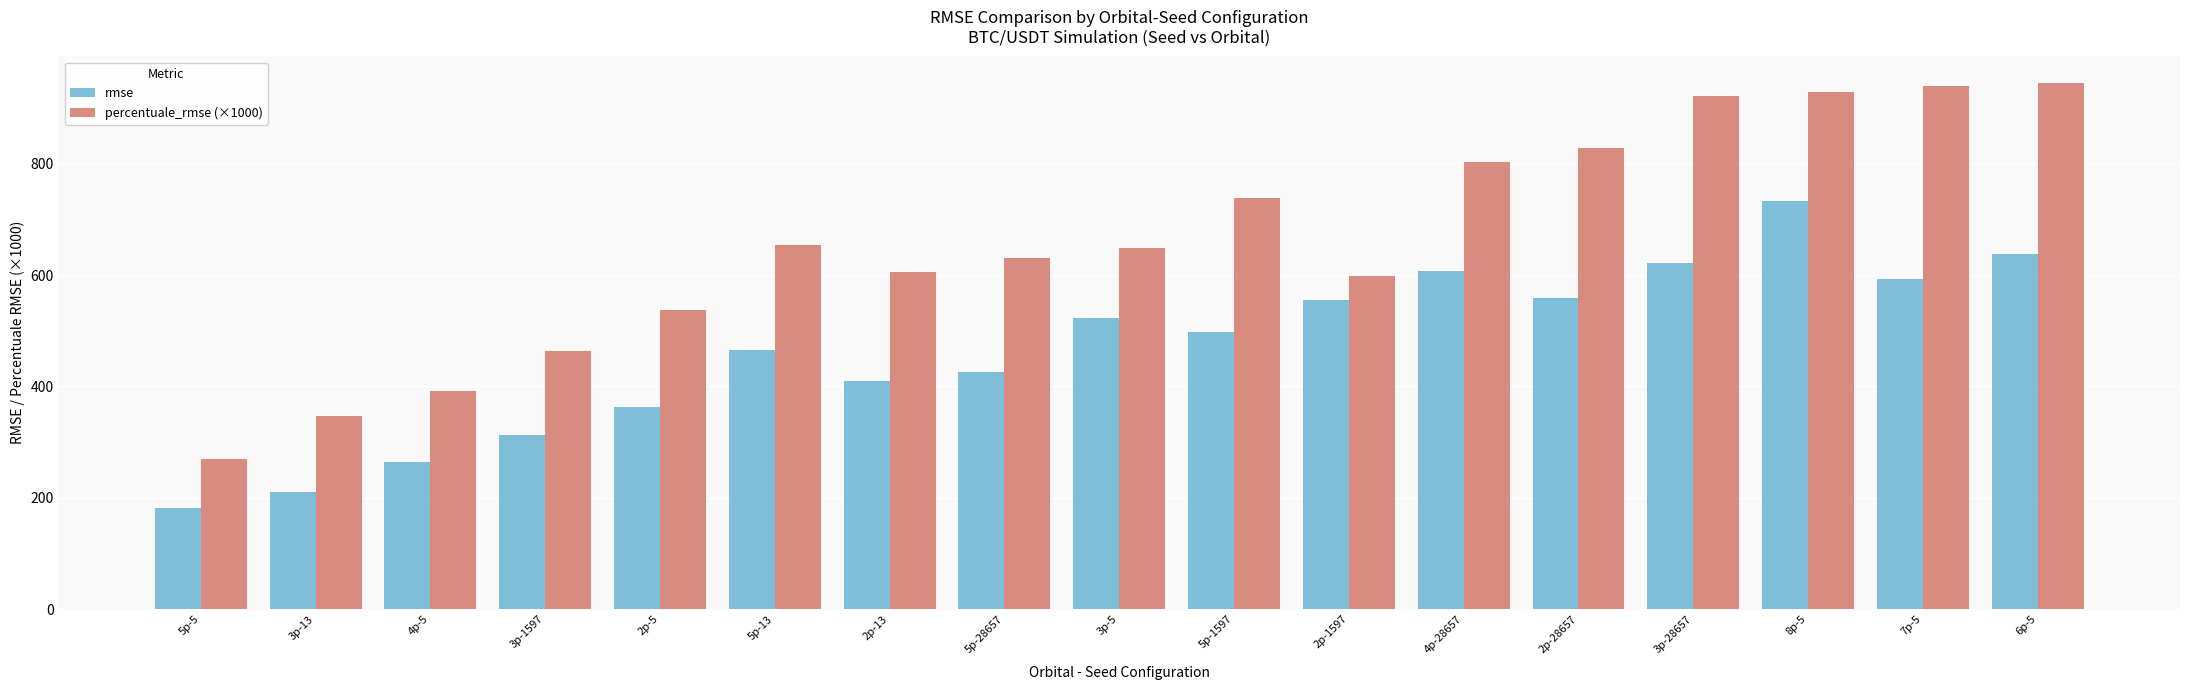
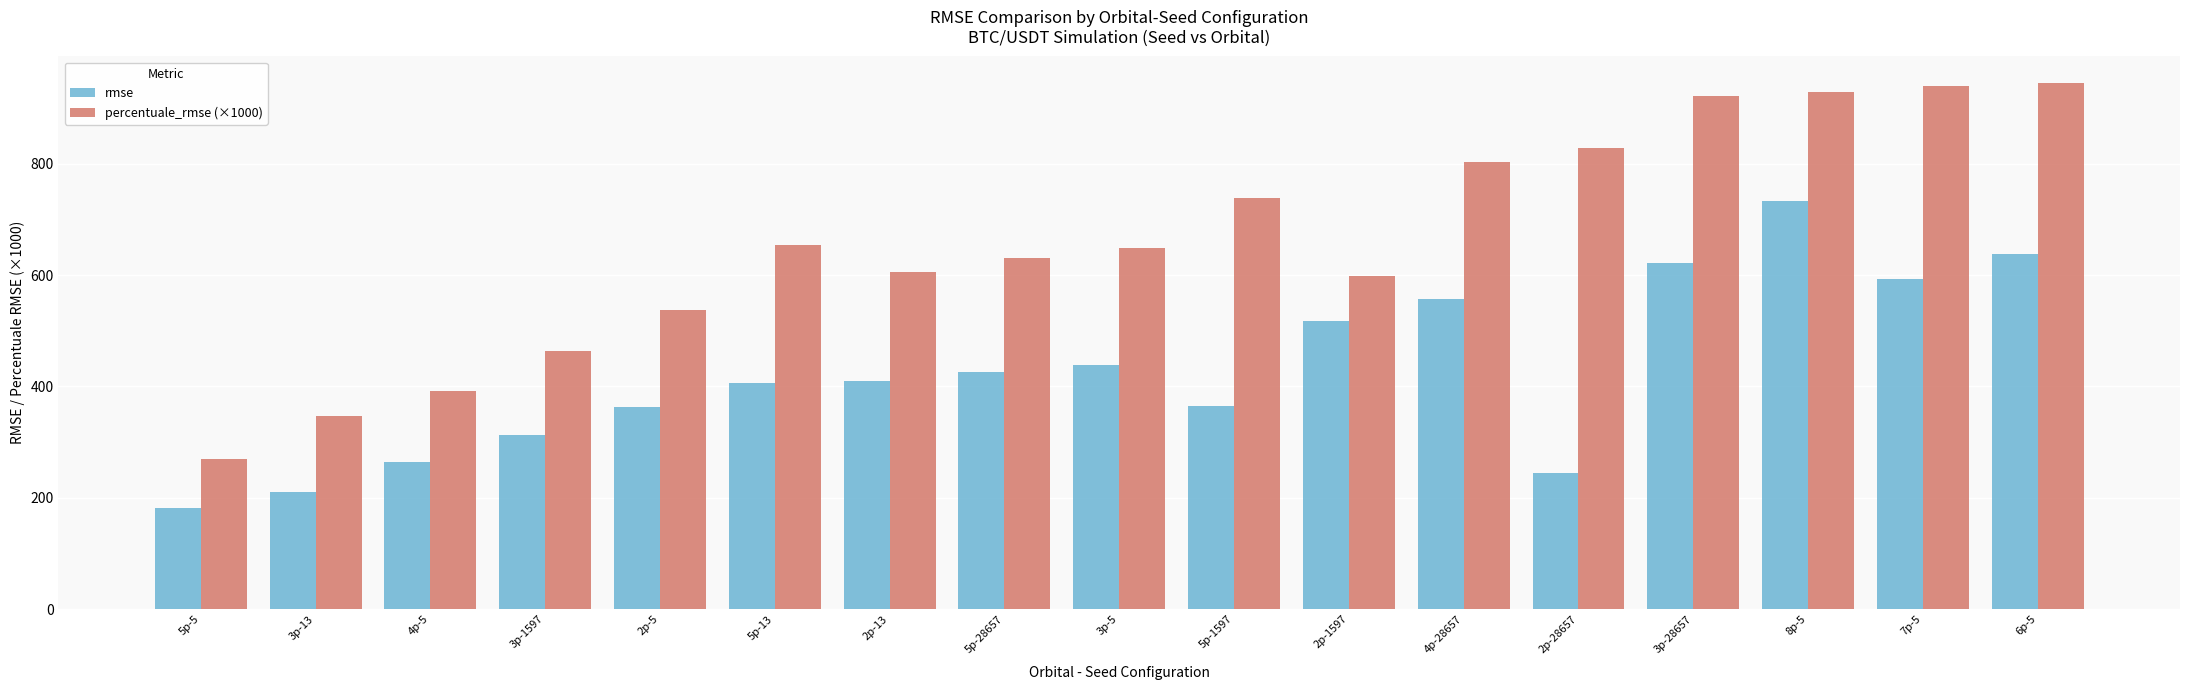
  {
    "rmse": {
      "5p-5": 180,
      "3p-13": 210,
      "4p-5": 260,
      "3p-1597": 310,
      "2p-5": 360,
-     "5p-13": 470,
+     "5p-13": 410,
      "2p-13": 410,
      "5p-28657": 430,
-     "3p-5": 520,
-     "5p-1597": 500,
-     "2p-1597": 550,
-     "4p-28657": 610,
-     "2p-28657": 560,
+     "3p-5": 440,
+     "5p-1597": 370,
+     "2p-1597": 520,
+     "4p-28657": 560,
+     "2p-28657": 240,
      "3p-28657": 620,
      "8p-5": 730,
      "7p-5": 590,
      "6p-5": 640
    },
    "percentuale_rmse (×1000)": {
      "5p-5": 270,
      "3p-13": 350,
      "4p-5": 390,
      "3p-1597": 460,
      "2p-5": 540,
      "5p-13": 650,
      "2p-13": 610,
      "5p-28657": 630,
      "3p-5": 650,
      "5p-1597": 740,
      "2p-1597": 600,
      "4p-28657": 800,
      "2p-28657": 830,
      "3p-28657": 920,
      "8p-5": 930,
      "7p-5": 940,
      "6p-5": 950
    }
  }
